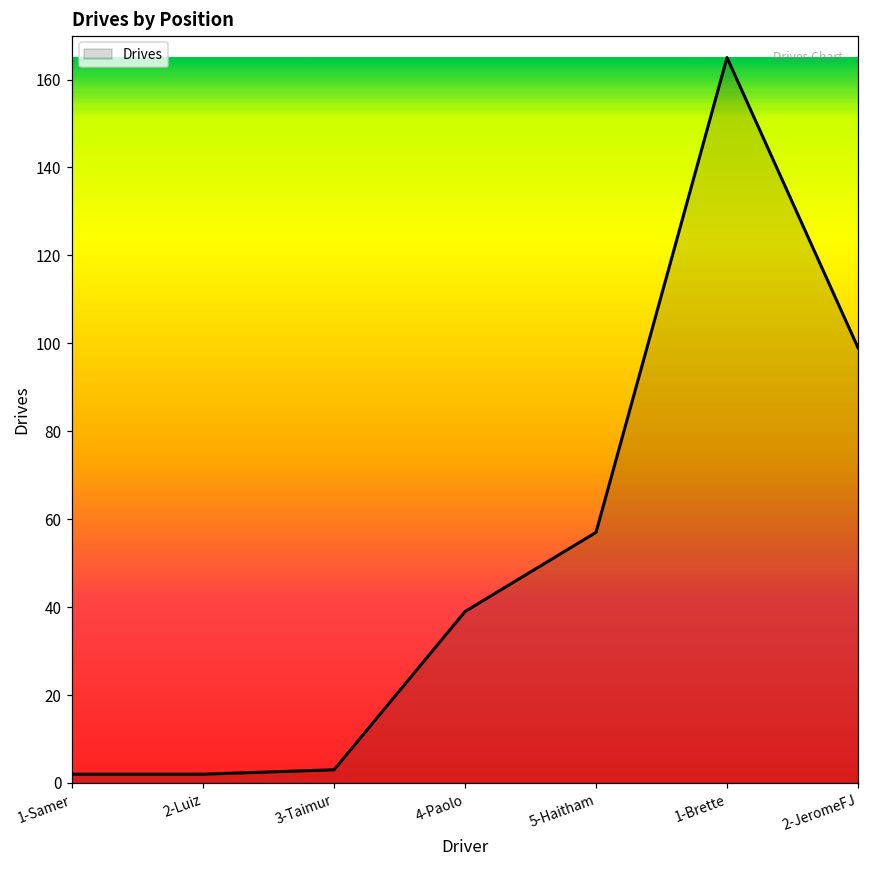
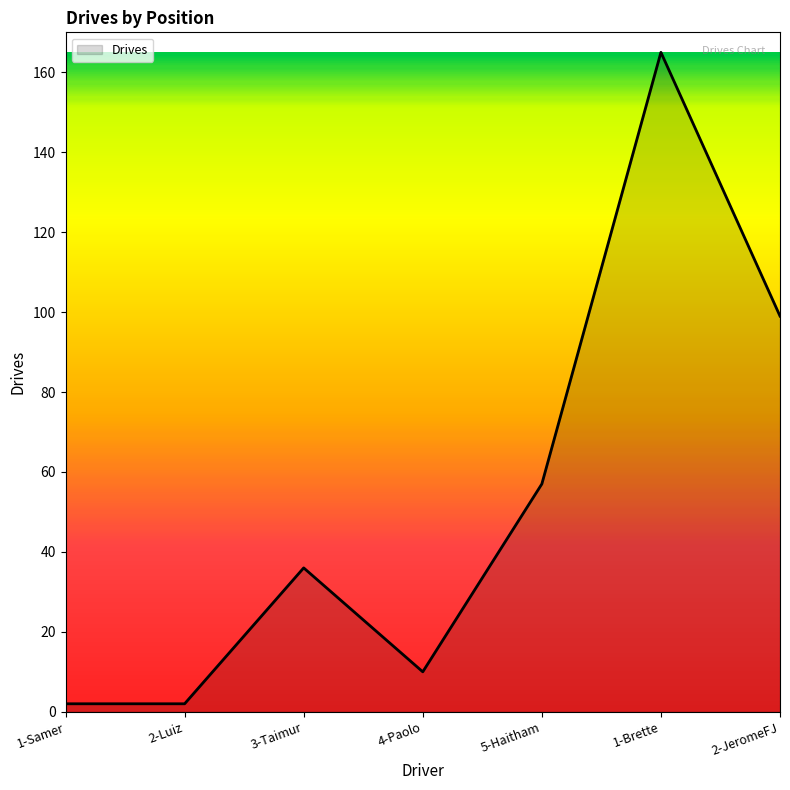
  {
    "1-Samer": 2,
    "2-Luiz": 2,
-   "3-Taimur": 3,
-   "4-Paolo": 39,
+   "3-Taimur": 36,
+   "4-Paolo": 10,
    "5-Haitham": 57,
    "1-Brette": 165,
    "2-JeromeFJ": 99
  }
